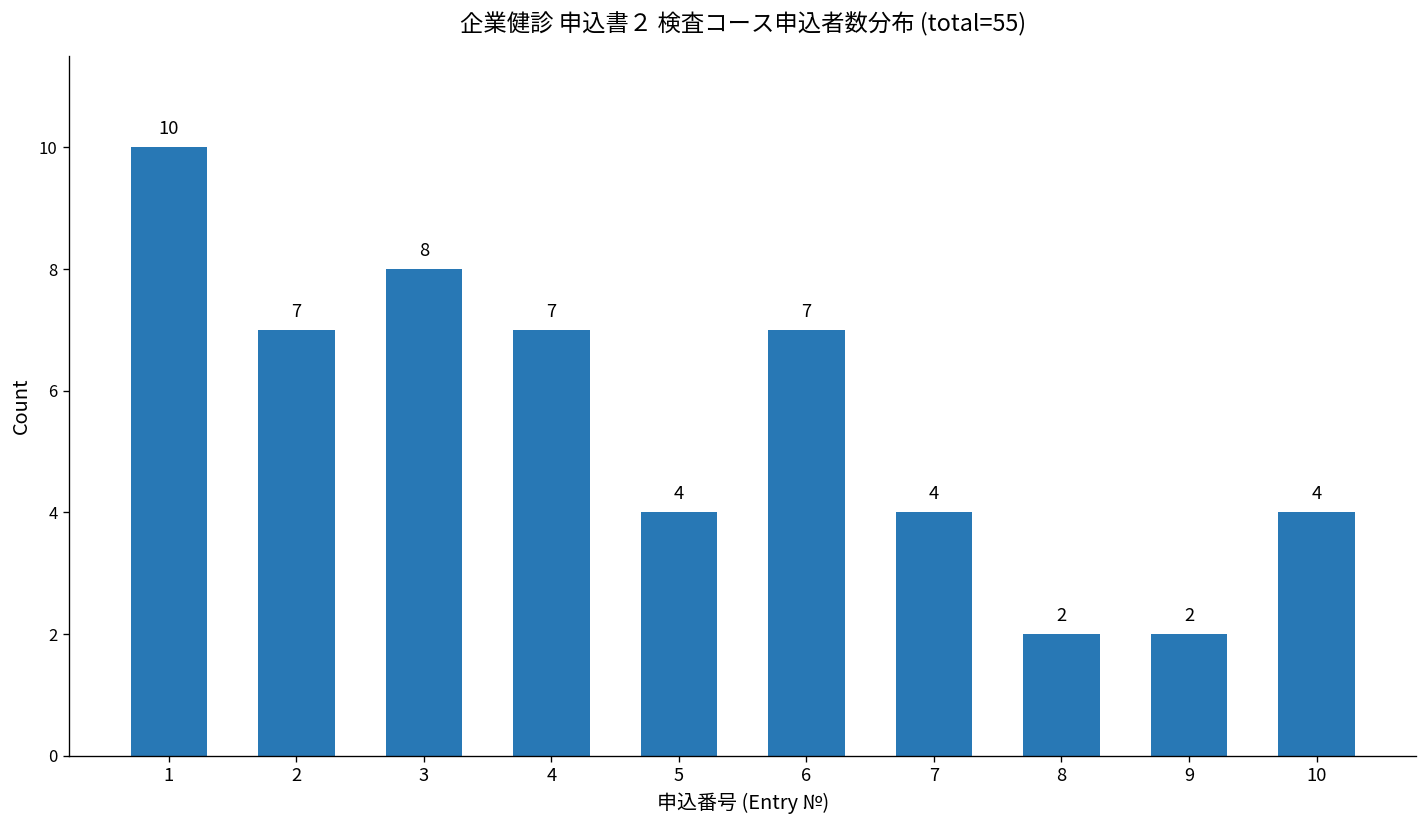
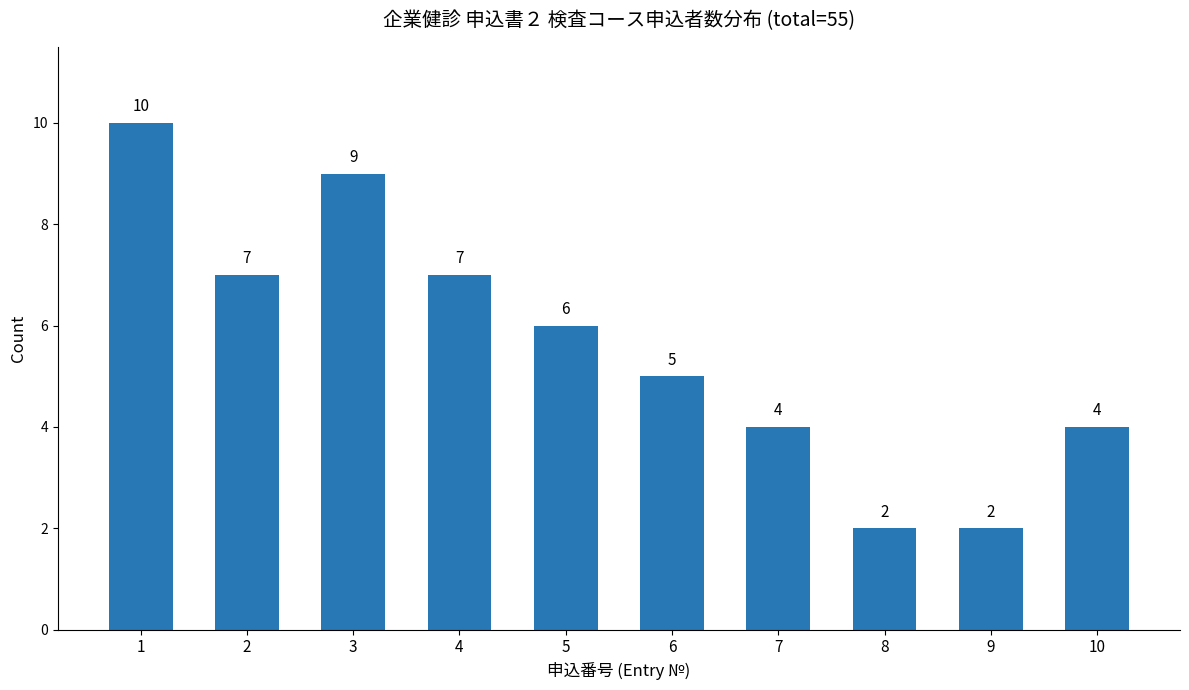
  {
    "1": 10,
    "2": 7,
-   "3": 8,
+   "3": 9,
    "4": 7,
-   "5": 4,
-   "6": 7,
+   "5": 6,
+   "6": 5,
    "7": 4,
    "8": 2,
    "9": 2,
    "10": 4
  }
